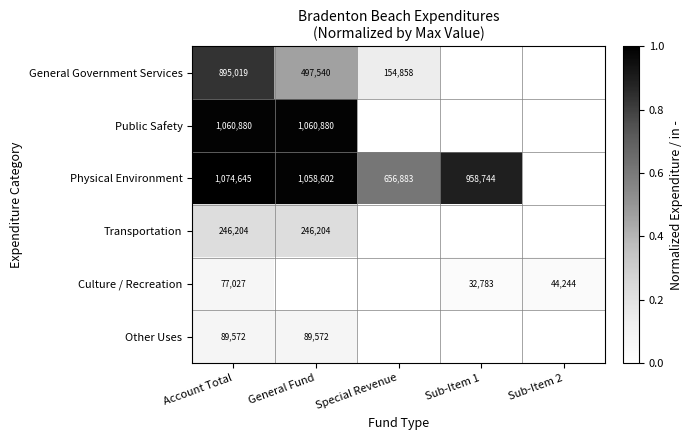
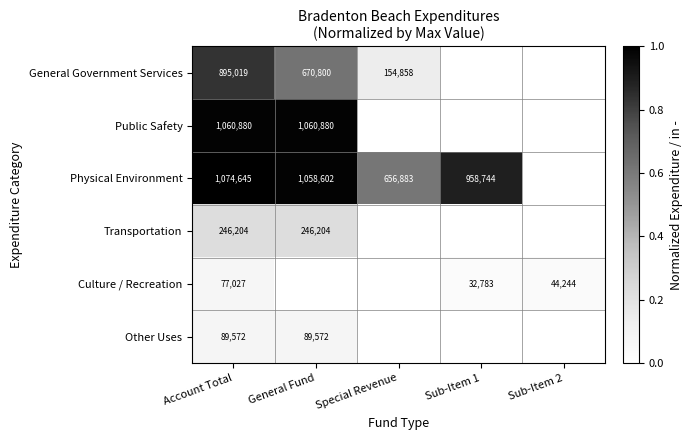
  {
    "General Government Services": {
      "Account Total": "895,019",
-     "General Fund": "497,540",
+     "General Fund": "670,800",
      "Special Revenue": "154,858"
    },
    "Public Safety": {
      "Account Total": "1,060,880",
      "General Fund": "1,060,880"
    },
    "Physical Environment": {
      "Account Total": "1,074,645",
      "General Fund": "1,058,602",
      "Special Revenue": "656,883",
      "Sub-Item 1": "958,744"
    },
    "Transportation": {
      "Account Total": "246,204",
      "General Fund": "246,204"
    },
    "Culture / Recreation": {
      "Account Total": "77,027",
      "Sub-Item 1": "32,783",
      "Sub-Item 2": "44,244"
    },
    "Other Uses": {
      "Account Total": "89,572",
      "General Fund": "89,572"
    }
  }
